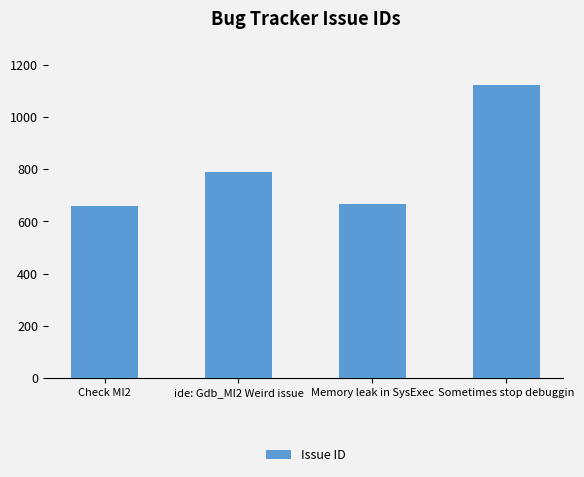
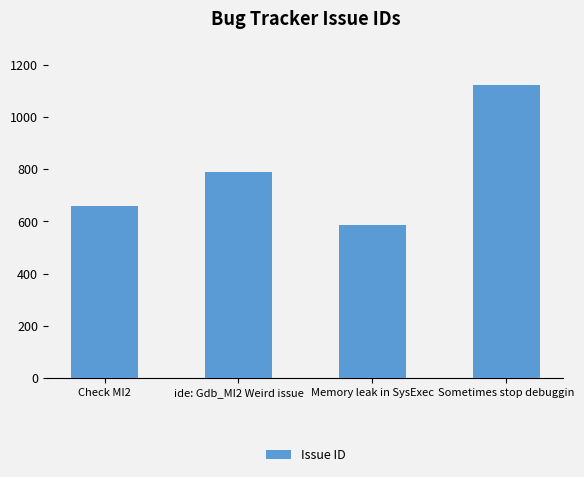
  {
    "Check MI2": 660,
    "ide: Gdb_MI2 Weird issue": 790,
-   "Memory leak in SysExec": 670,
+   "Memory leak in SysExec": 590,
    "Sometimes stop debuggin": 1120
  }
